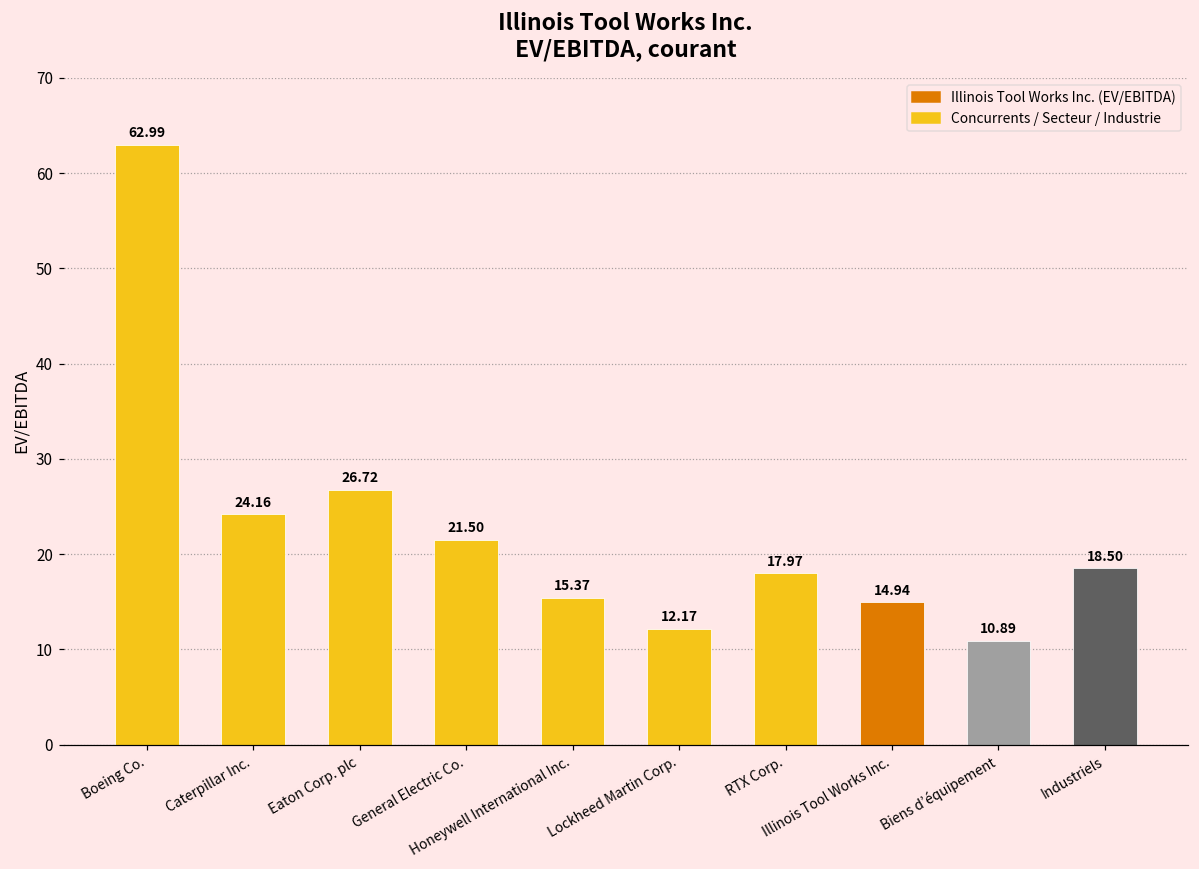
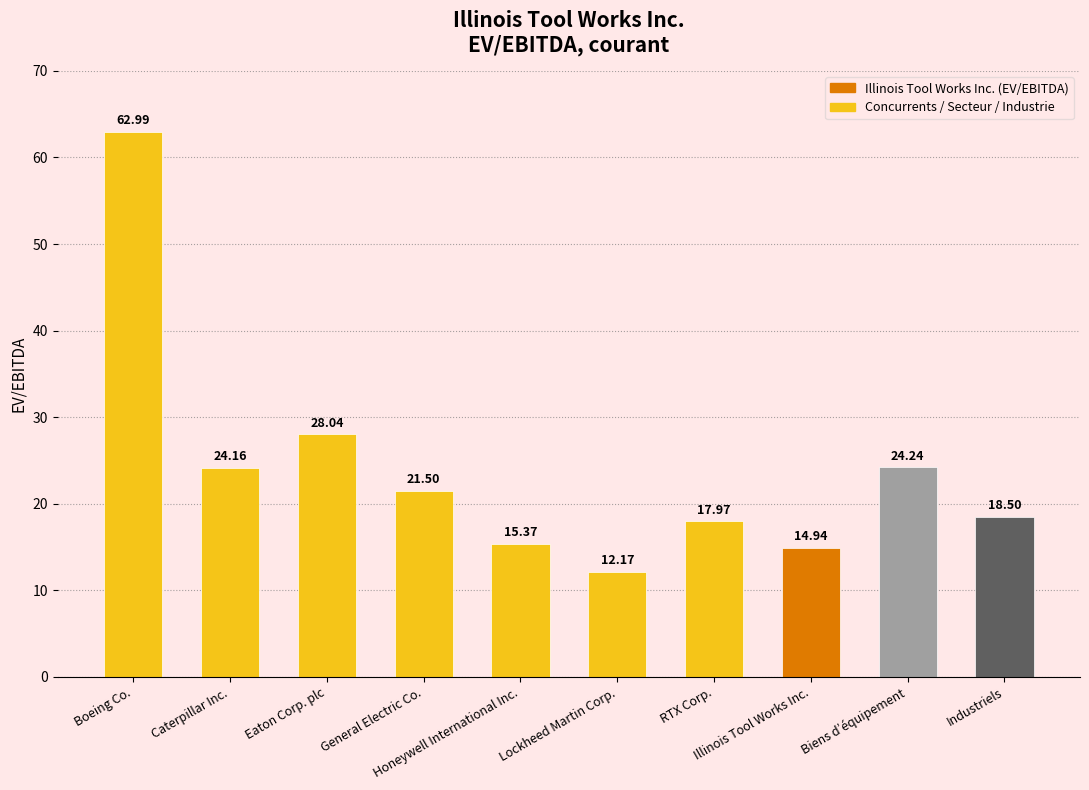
  {
    "Boeing Co.": 62.99,
    "Caterpillar Inc.": 24.16,
-   "Eaton Corp. plc": 26.72,
+   "Eaton Corp. plc": 28.04,
    "General Electric Co.": 21.50,
    "Honeywell International Inc.": 15.37,
    "Lockheed Martin Corp.": 12.17,
    "RTX Corp.": 17.97,
    "Illinois Tool Works Inc.": 14.94,
-   "Biens d’équipement": 10.89,
+   "Biens d’équipement": 24.24,
    "Industriels": 18.50
  }
